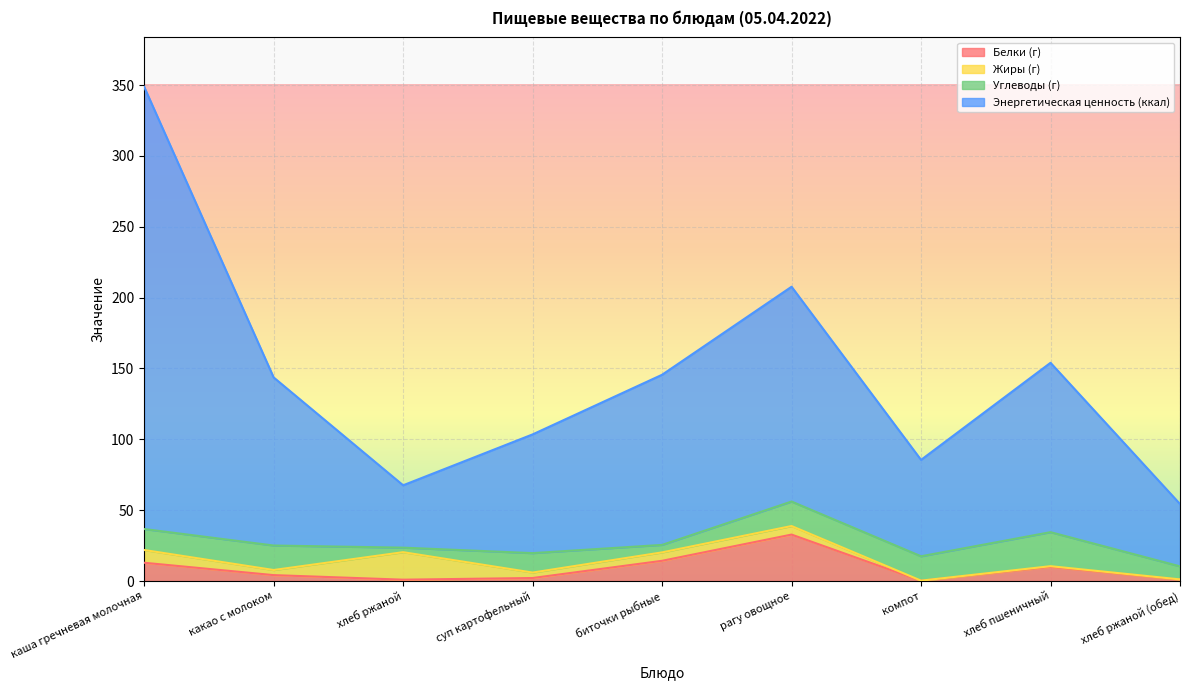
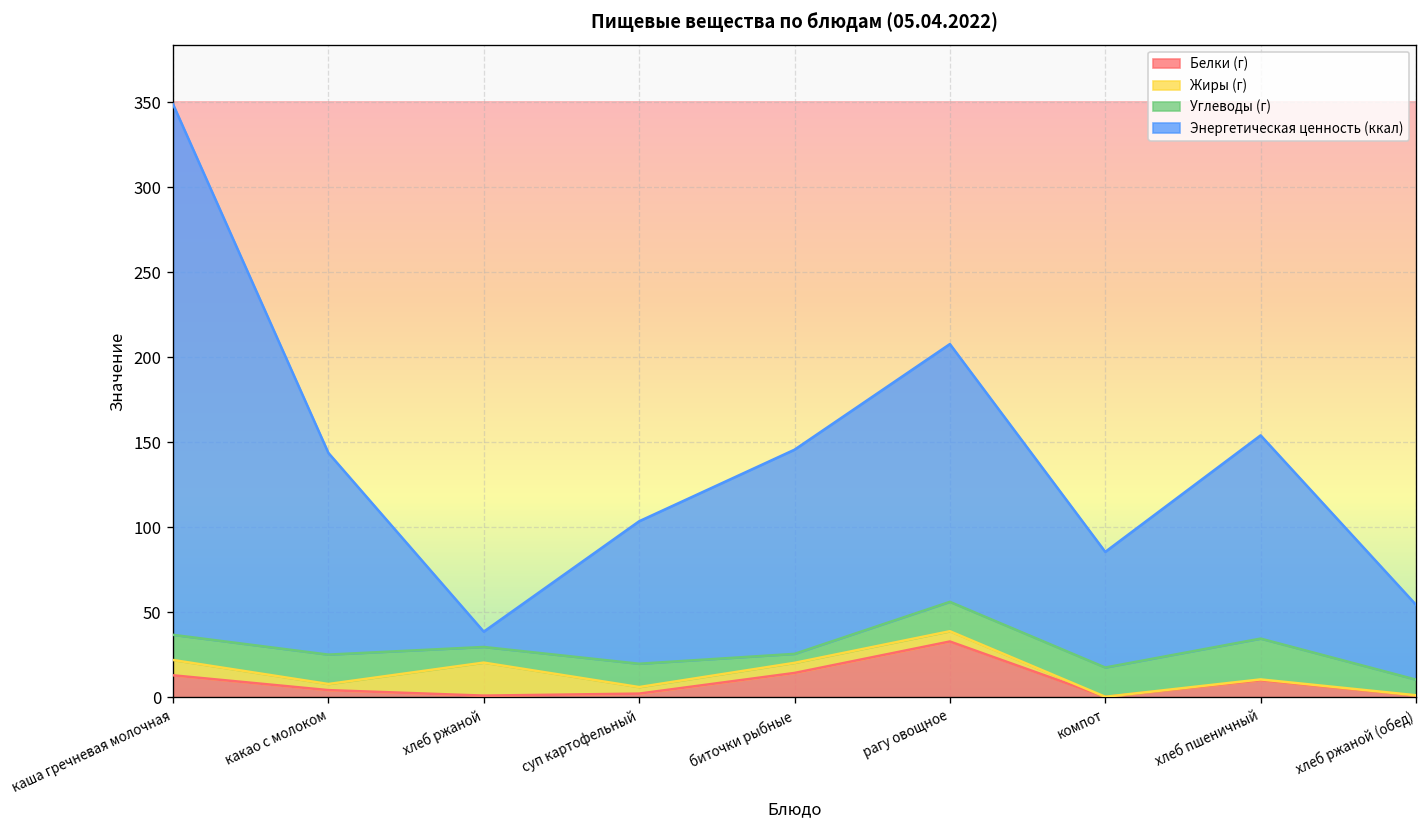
  {
    "Белки (г)": {
      "каша гречневая молочная": 13,
      "какао с молоком": 4,
      "хлеб ржаной": 1,
      "суп картофельный": 2,
      "биточки рыбные": 14,
      "рагу овощное": 33
    },
    "Жиры (г)": {
      "каша гречневая молочная": 9,
      "какао с молоком": 4,
      "хлеб ржаной": 19,
      "суп картофельный": 4,
      "биточки рыбные": 6,
      "рагу овощное": 6
    },
    "Углеводы (г)": {
      "каша гречневая молочная": 15,
      "какао с молоком": 17,
-     "хлеб ржаной": 3,
+     "хлеб ржаной": 9,
      "суп картофельный": 14,
      "биточки рыбные": 5,
      "рагу овощное": 17,
      "компот": 17,
      "хлеб пшеничный": 24,
      "хлеб ржаной (обед)": 9
    },
    "Энергетическая ценность (ккал)": {
      "каша гречневая молочная": 312,
      "какао с молоком": 119,
-     "хлеб ржаной": 44,
+     "хлеб ржаной": 9,
      "суп картофельный": 84,
      "биточки рыбные": 120,
      "рагу овощное": 152,
      "компот": 68,
      "хлеб пшеничный": 120,
      "хлеб ржаной (обед)": 44
    }
  }
